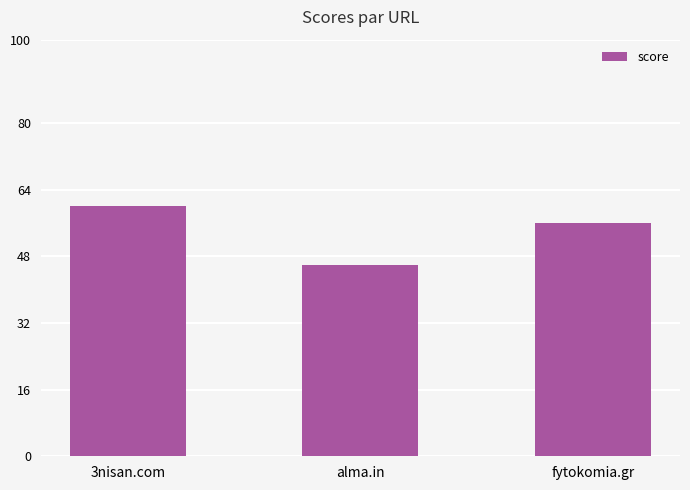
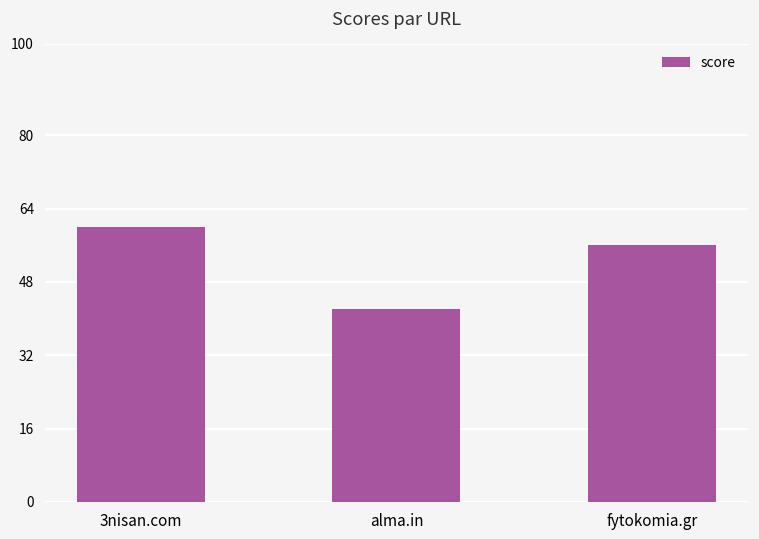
  {
    "3nisan.com": 60,
-   "alma.in": 46,
+   "alma.in": 42,
    "fytokomia.gr": 56
  }
